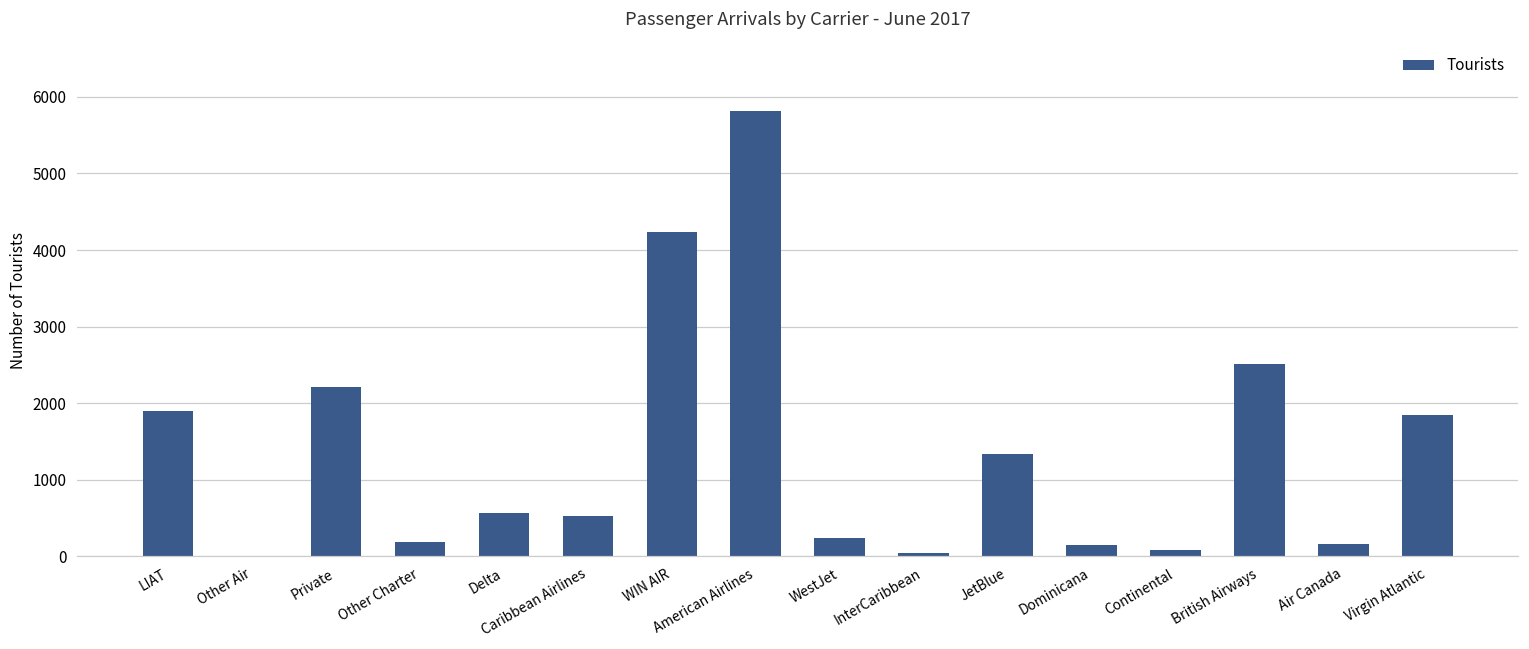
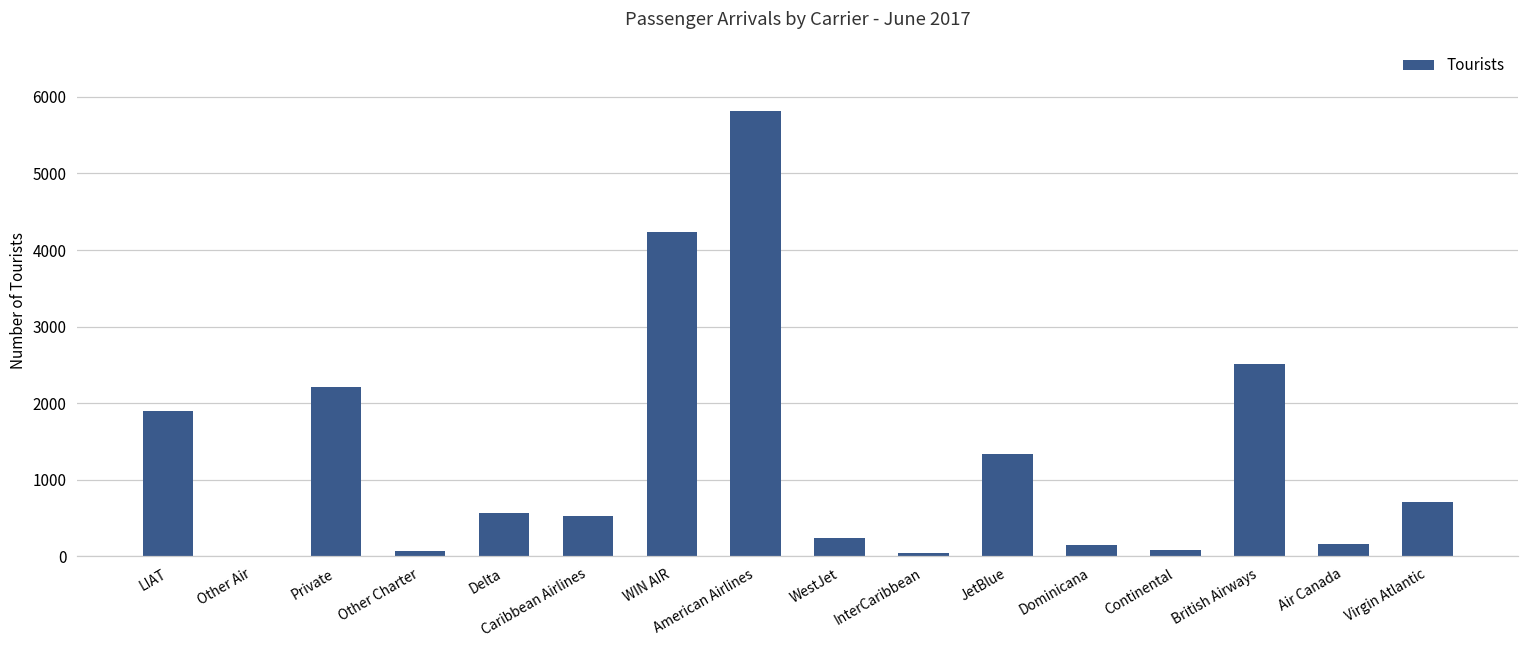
  {
    "LIAT": 1900,
    "Private": 2200,
-   "Other Charter": 200,
+   "Other Charter": 100,
    "Delta": 600,
    "Caribbean Airlines": 500,
    "WIN AIR": 4200,
    "American Airlines": 5800,
    "WestJet": 200,
    "InterCaribbean": 0,
    "JetBlue": 1300,
    "Dominicana": 200,
    "Continental": 100,
    "British Airways": 2500,
    "Air Canada": 200,
-   "Virgin Atlantic": 1800
+   "Virgin Atlantic": 700
  }
